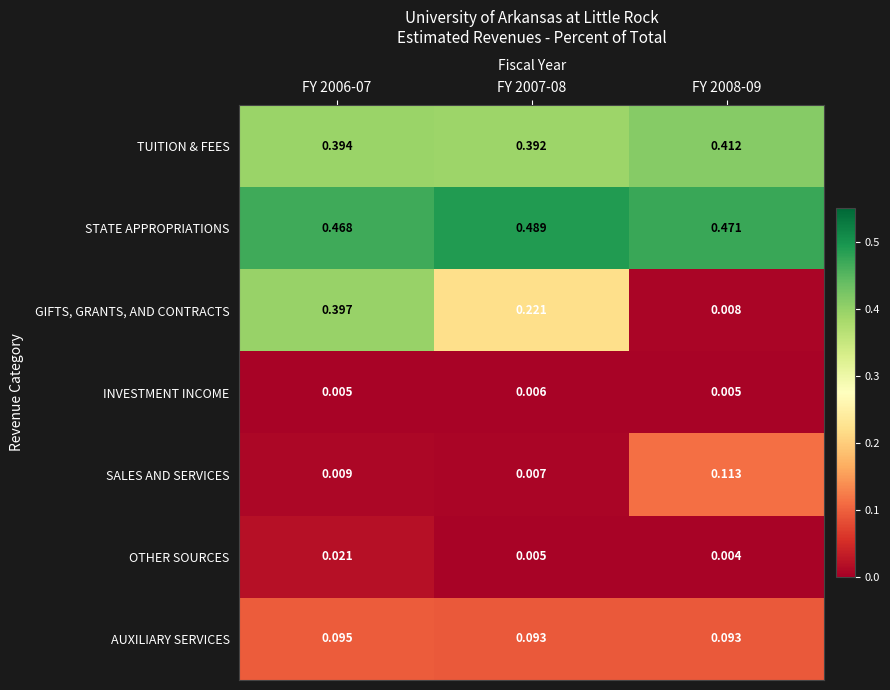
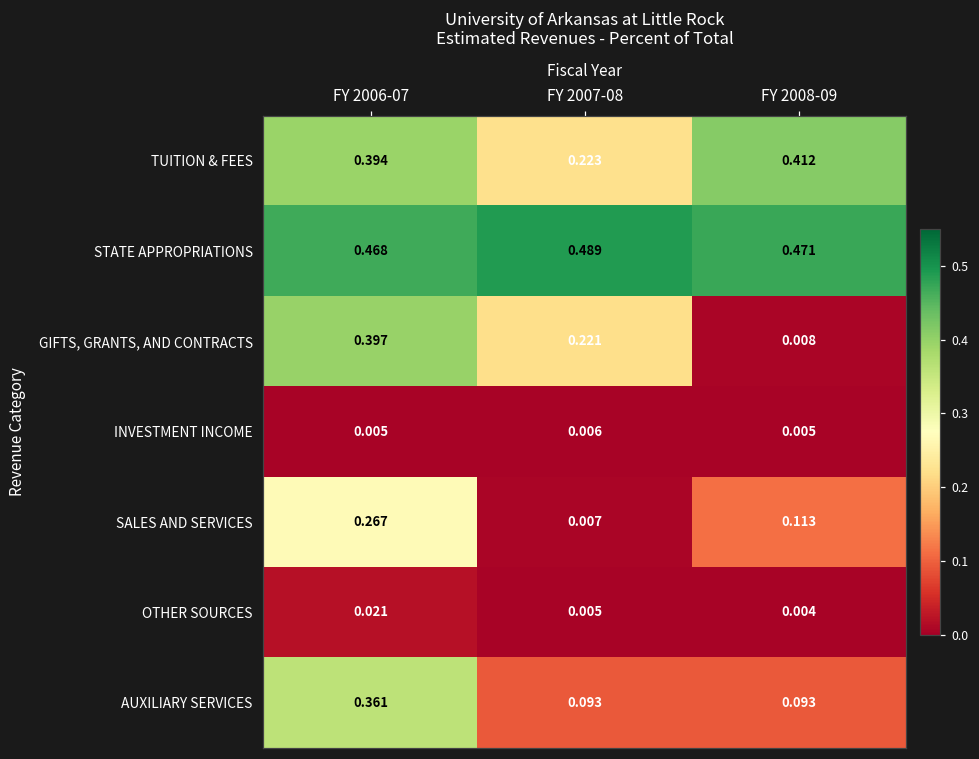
  {
    "TUITION & FEES": {
      "FY 2006-07": 0.394,
-     "FY 2007-08": 0.392,
+     "FY 2007-08": 0.223,
      "FY 2008-09": 0.412
    },
    "STATE APPROPRIATIONS": {
      "FY 2006-07": 0.468,
      "FY 2007-08": 0.489,
      "FY 2008-09": 0.471
    },
    "GIFTS, GRANTS, AND CONTRACTS": {
      "FY 2006-07": 0.397,
      "FY 2007-08": 0.221,
      "FY 2008-09": 0.008
    },
    "INVESTMENT INCOME": {
      "FY 2006-07": 0.005,
      "FY 2007-08": 0.006,
      "FY 2008-09": 0.005
    },
    "SALES AND SERVICES": {
-     "FY 2006-07": 0.009,
+     "FY 2006-07": 0.267,
      "FY 2007-08": 0.007,
      "FY 2008-09": 0.113
    },
    "OTHER SOURCES": {
      "FY 2006-07": 0.021,
      "FY 2007-08": 0.005,
      "FY 2008-09": 0.004
    },
    "AUXILIARY SERVICES": {
-     "FY 2006-07": 0.095,
+     "FY 2006-07": 0.361,
      "FY 2007-08": 0.093,
      "FY 2008-09": 0.093
    }
  }
